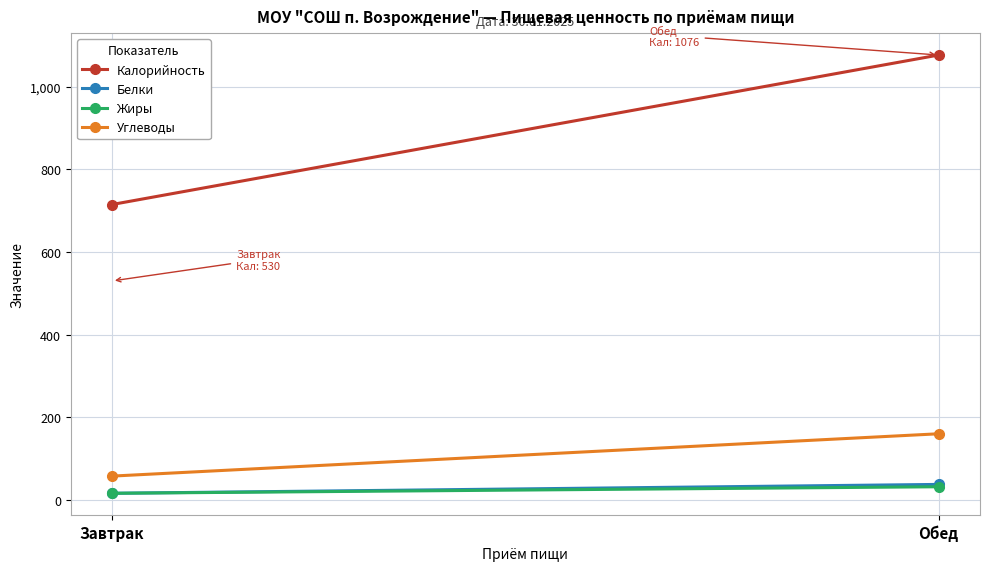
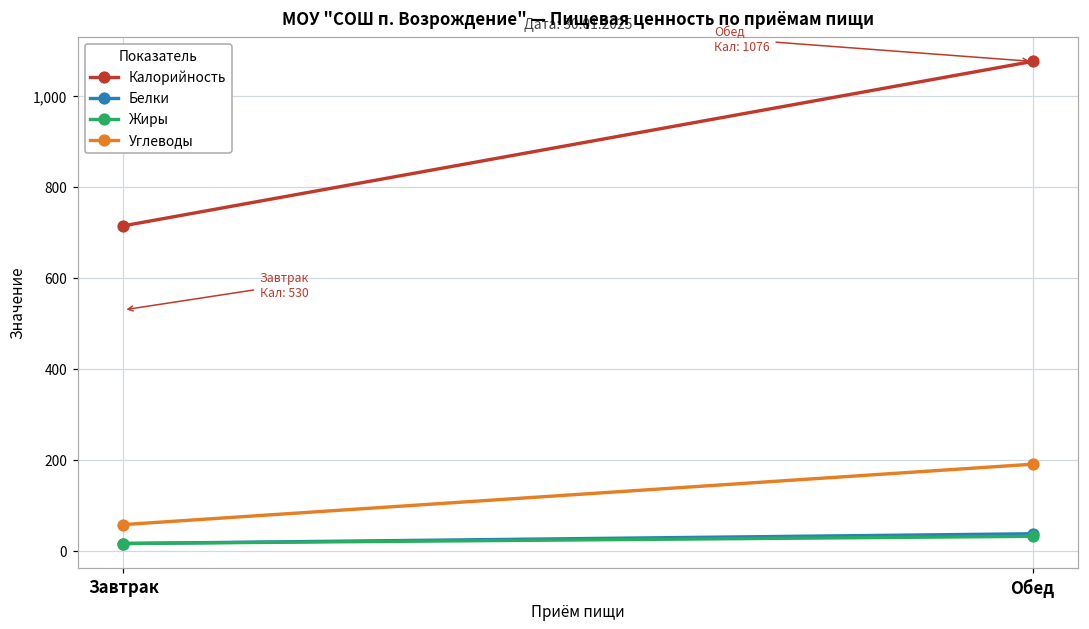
  {
    "Калорийность": {
      "Обед": 1076
    },
    "Углеводы": {
      "Завтрак": 60,
-     "Обед": 160
+     "Обед": 190
    }
  }
